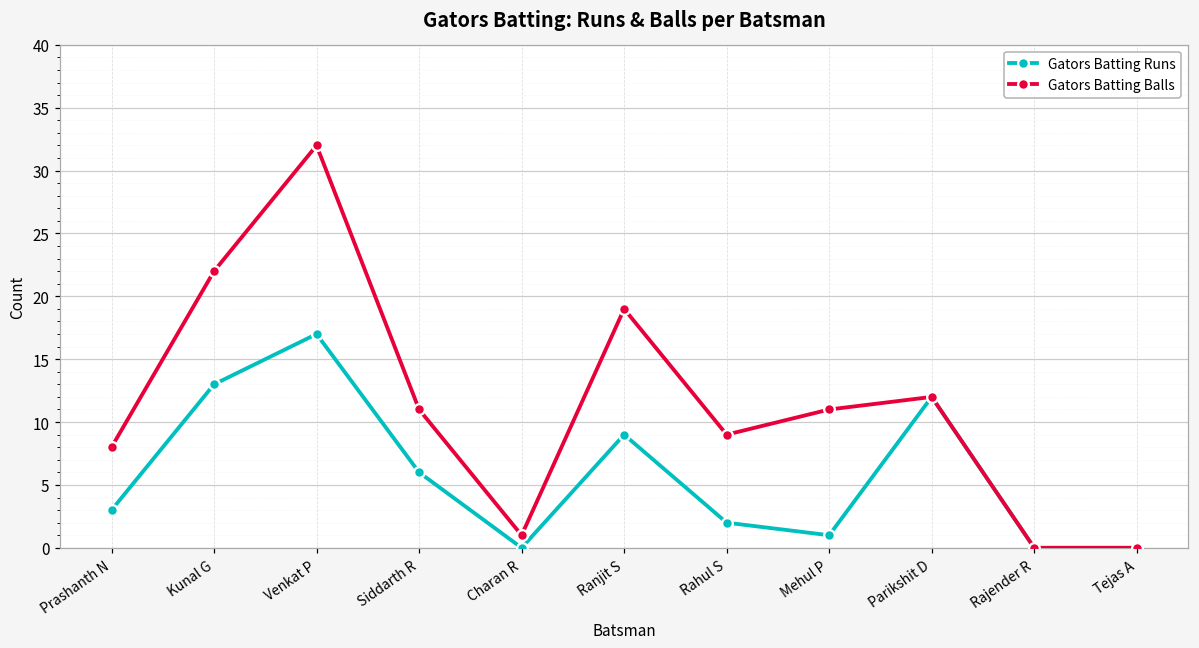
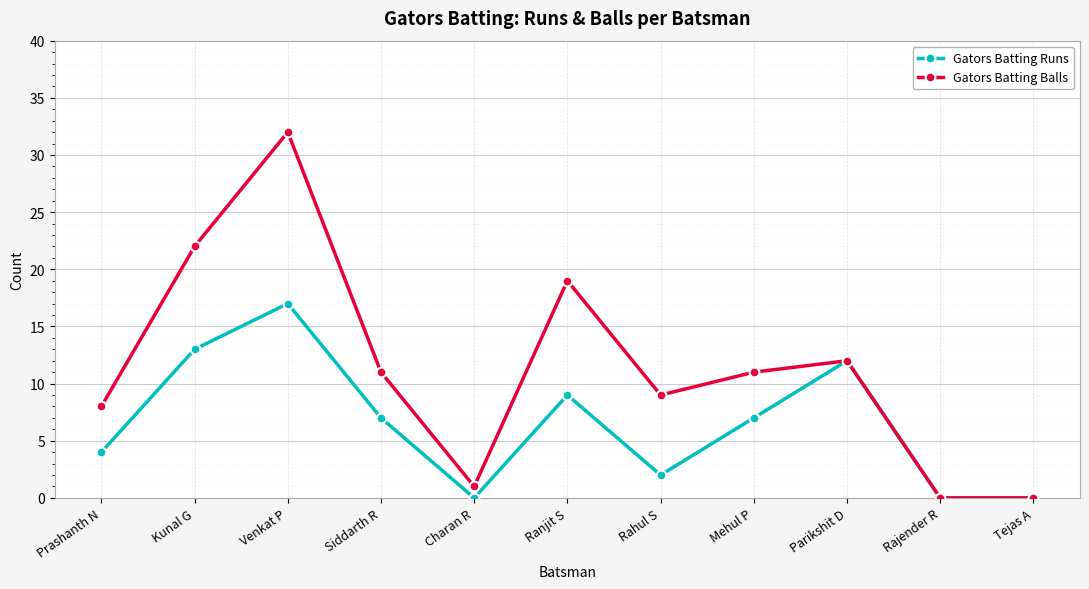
  {
    "Gators Batting Runs": {
-     "Prashanth N": 3,
+     "Prashanth N": 4,
      "Kunal G": 13,
      "Venkat P": 17,
-     "Siddarth R": 6,
+     "Siddarth R": 7,
      "Charan R": 0,
      "Ranjit S": 9,
      "Rahul S": 2,
-     "Mehul P": 1
+     "Mehul P": 7
    },
    "Gators Batting Balls": {
      "Prashanth N": 8,
      "Kunal G": 22,
      "Venkat P": 32,
      "Siddarth R": 11,
      "Charan R": 1,
      "Ranjit S": 19,
      "Rahul S": 9,
      "Mehul P": 11
    }
  }
